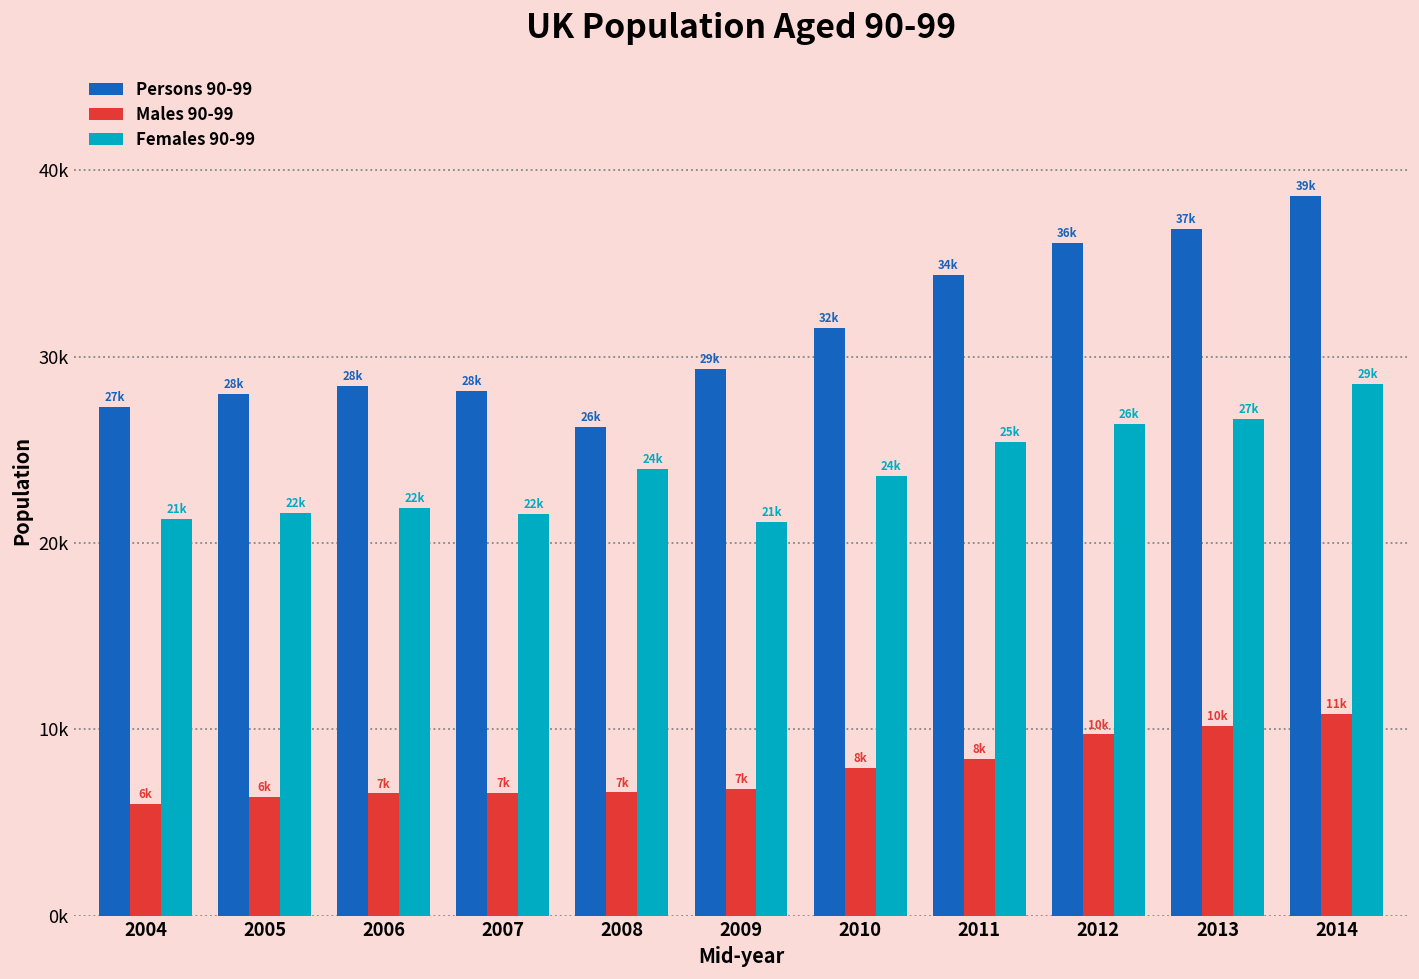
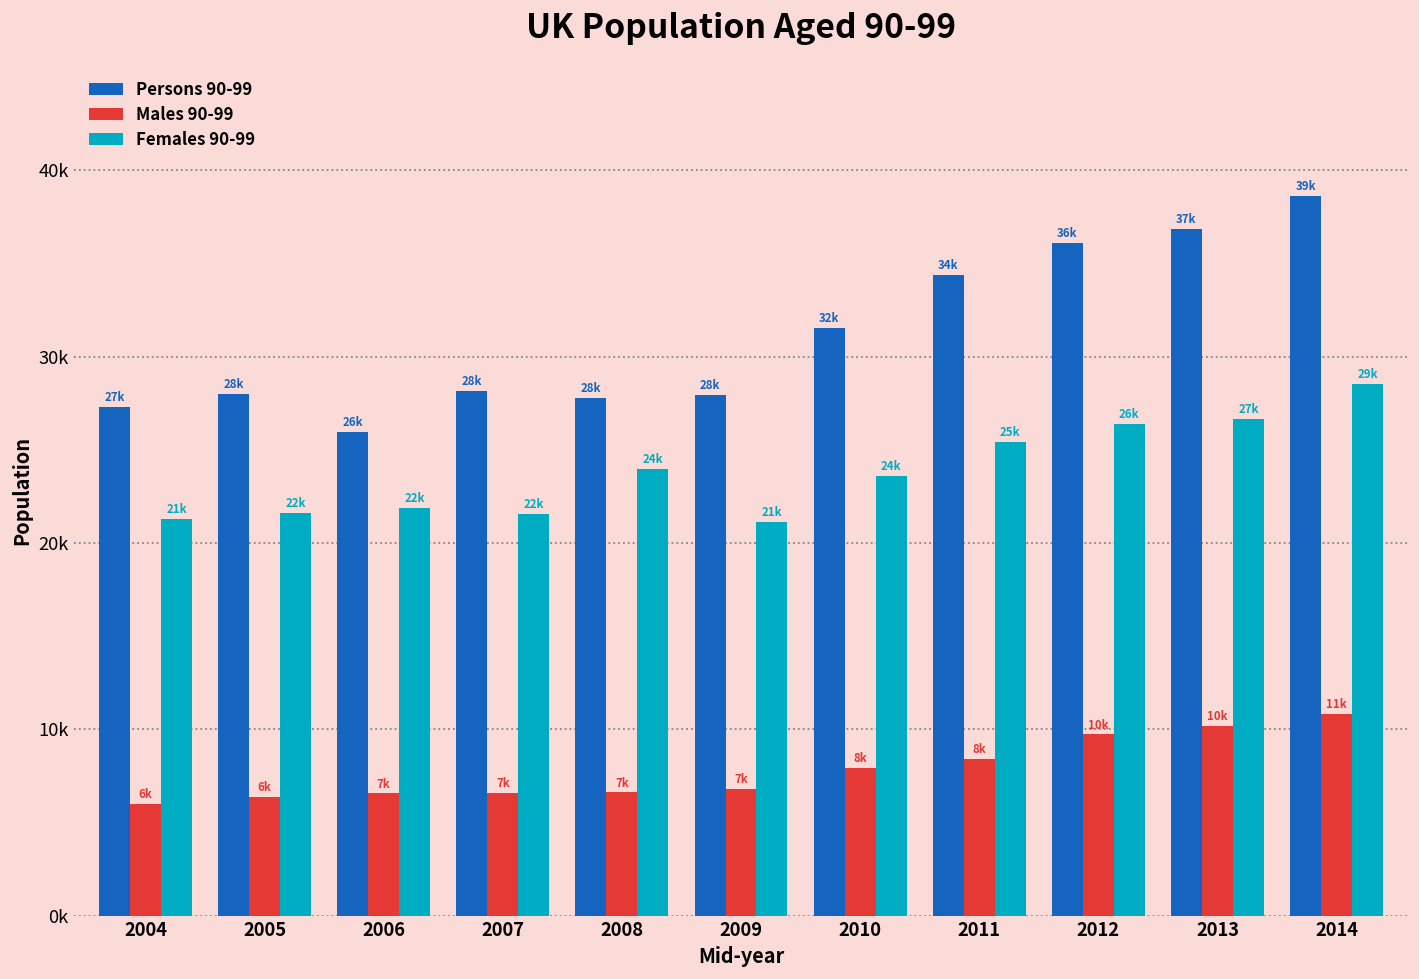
  {
    "Persons 90-99": {
      "2004": "27k",
      "2005": "28k",
-     "2006": "28k",
+     "2006": "26k",
      "2007": "28k",
-     "2008": "26k",
-     "2009": "29k",
+     "2008": "28k",
+     "2009": "28k",
      "2010": "32k",
      "2011": "34k",
      "2012": "36k",
      "2013": "37k",
      "2014": "39k"
    },
    "Males 90-99": {
      "2004": "6k",
      "2005": "6k",
      "2006": "7k",
      "2007": "7k",
      "2008": "7k",
      "2009": "7k",
      "2010": "8k",
      "2011": "8k",
      "2012": "10k",
      "2013": "10k",
      "2014": "11k"
    },
    "Females 90-99": {
      "2004": "21k",
      "2005": "22k",
      "2006": "22k",
      "2007": "22k",
      "2008": "24k",
      "2009": "21k",
      "2010": "24k",
      "2011": "25k",
      "2012": "26k",
      "2013": "27k",
      "2014": "29k"
    }
  }
